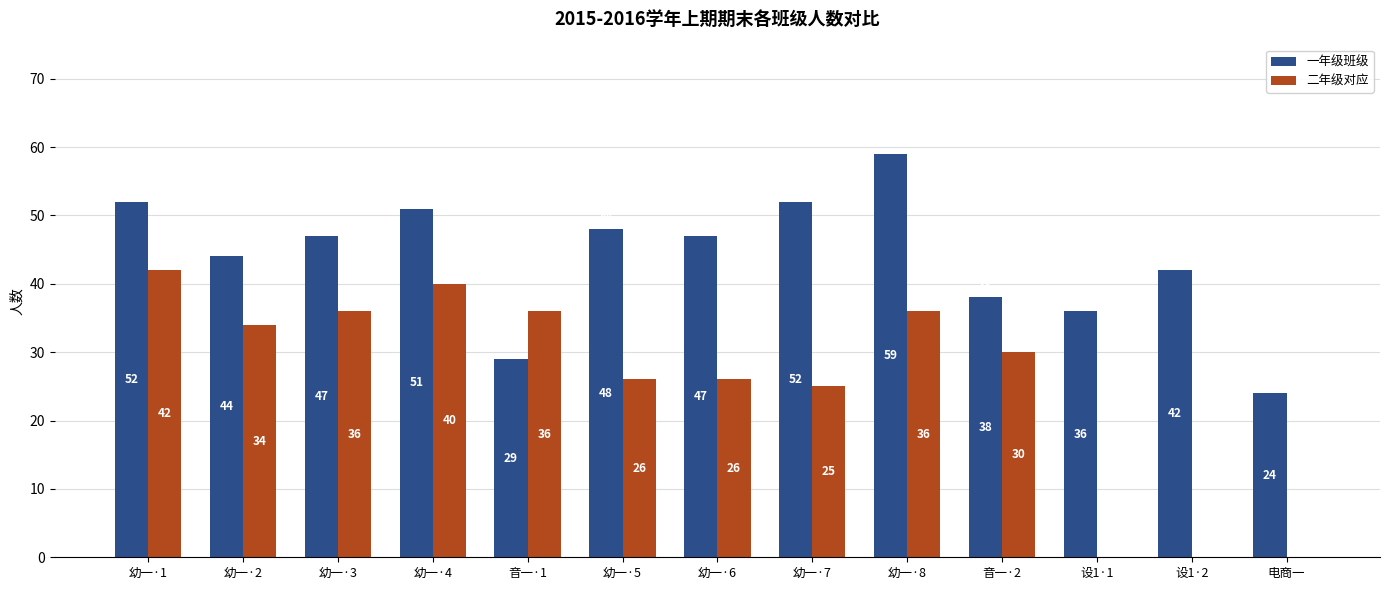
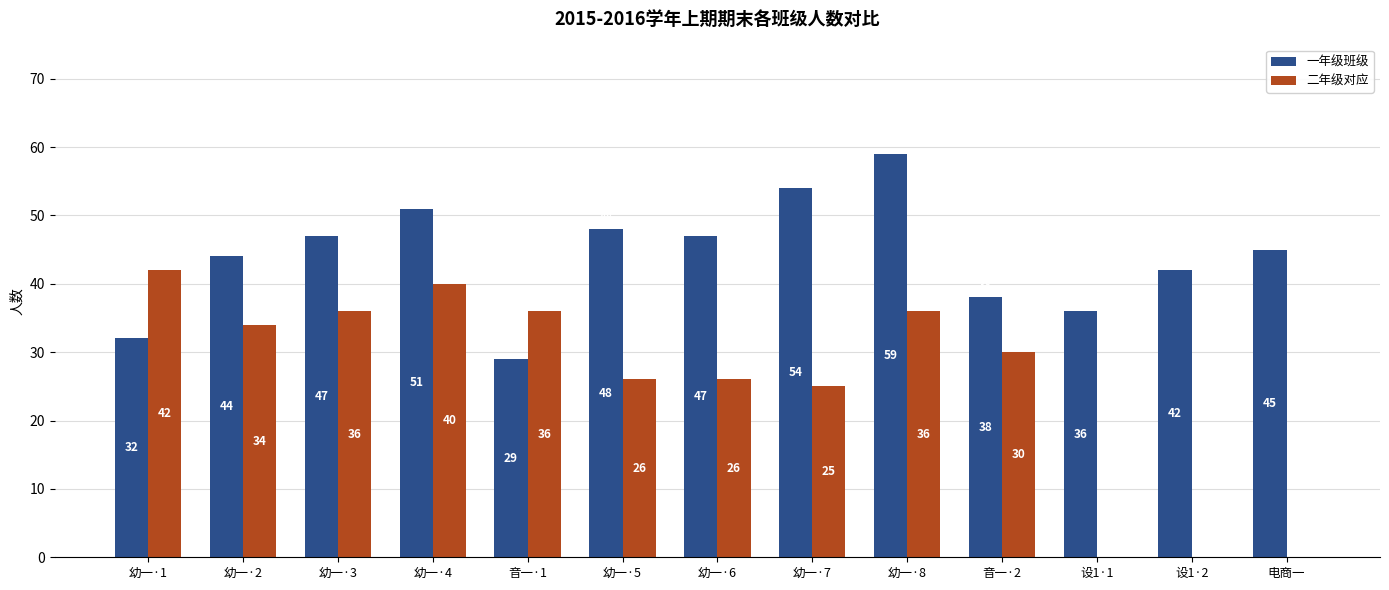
  {
    "一年级班级": {
-     "幼一·1": 52,
+     "幼一·1": 32,
      "幼一·2": 44,
      "幼一·3": 47,
      "幼一·4": 51,
      "音一·1": 29,
      "幼一·5": 48,
      "幼一·6": 47,
-     "幼一·7": 52,
+     "幼一·7": 54,
      "幼一·8": 59,
      "音一·2": 38,
      "设1·1": 36,
      "设1·2": 42,
-     "电商一": 24
+     "电商一": 45
    },
    "二年级对应": {
      "幼一·1": 42,
      "幼一·2": 34,
      "幼一·3": 36,
      "幼一·4": 40,
      "音一·1": 36,
      "幼一·5": 26,
      "幼一·6": 26,
      "幼一·7": 25,
      "幼一·8": 36,
      "音一·2": 30
    }
  }
